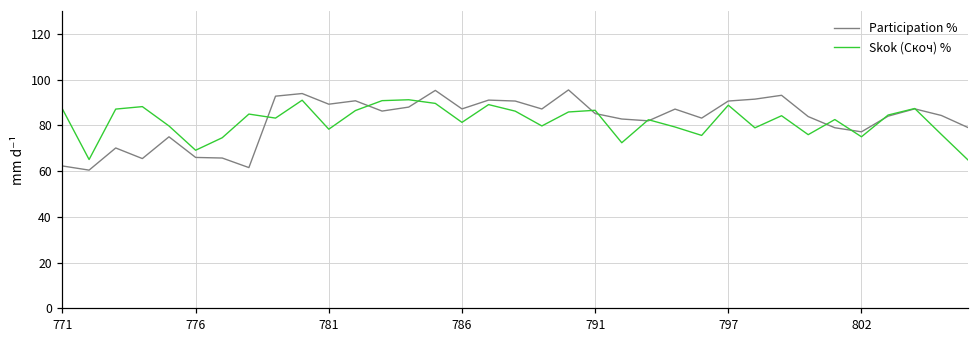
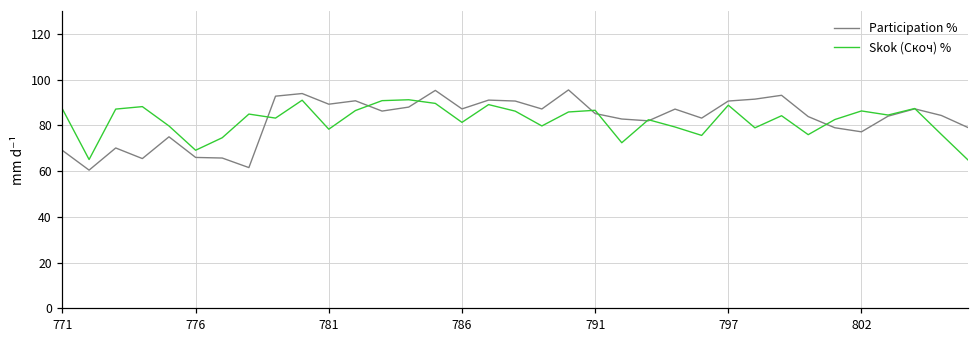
  {
    "Participation %": {
-     "771": 62,
+     "771": 69,
      "776": 66,
      "781": 89,
      "786": 87,
      "791": 85,
      "797": 91,
      "802": 77
    },
    "Skok (Скоч) %": {
      "771": 87,
      "776": 69,
      "781": 78,
      "786": 81,
      "791": 87,
      "797": 89,
-     "802": 75
+     "802": 86
    }
  }
